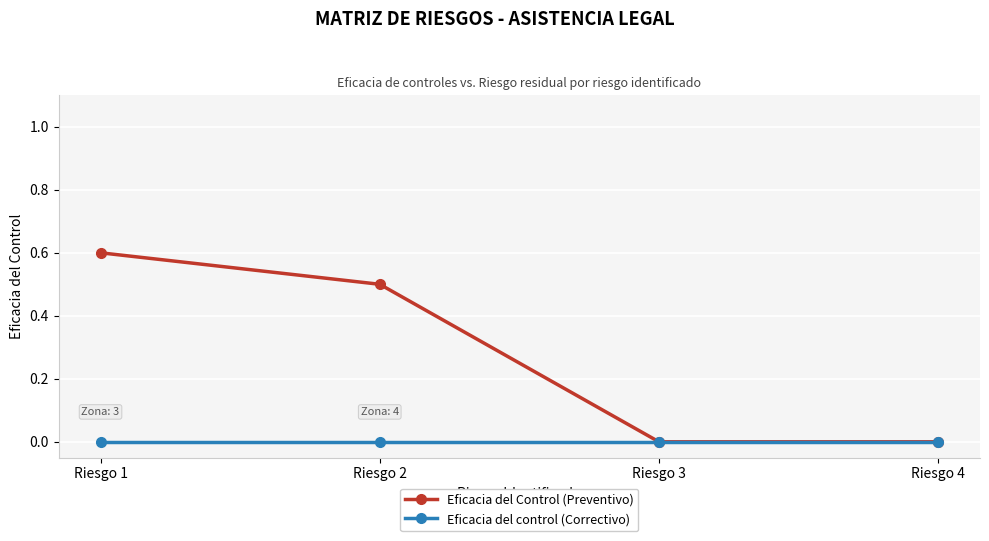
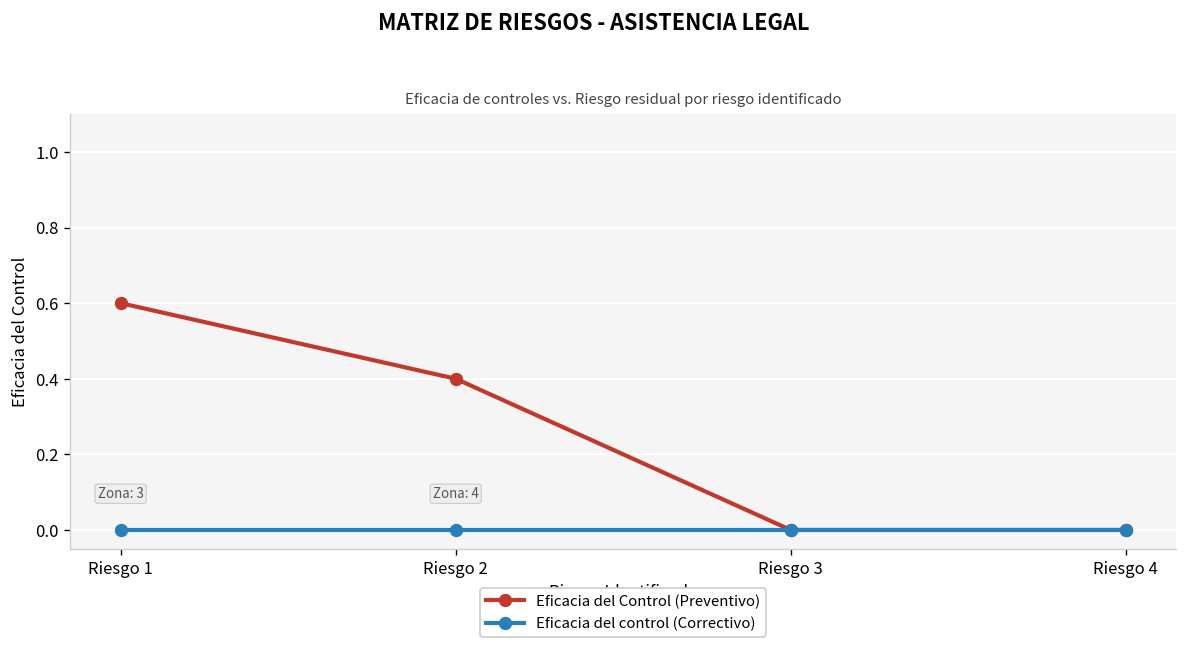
  {
    "Eficacia del Control (Preventivo)": {
      "Riesgo 1": 0.6,
-     "Riesgo 2": 0.5
+     "Riesgo 2": 0.4
    }
  }
